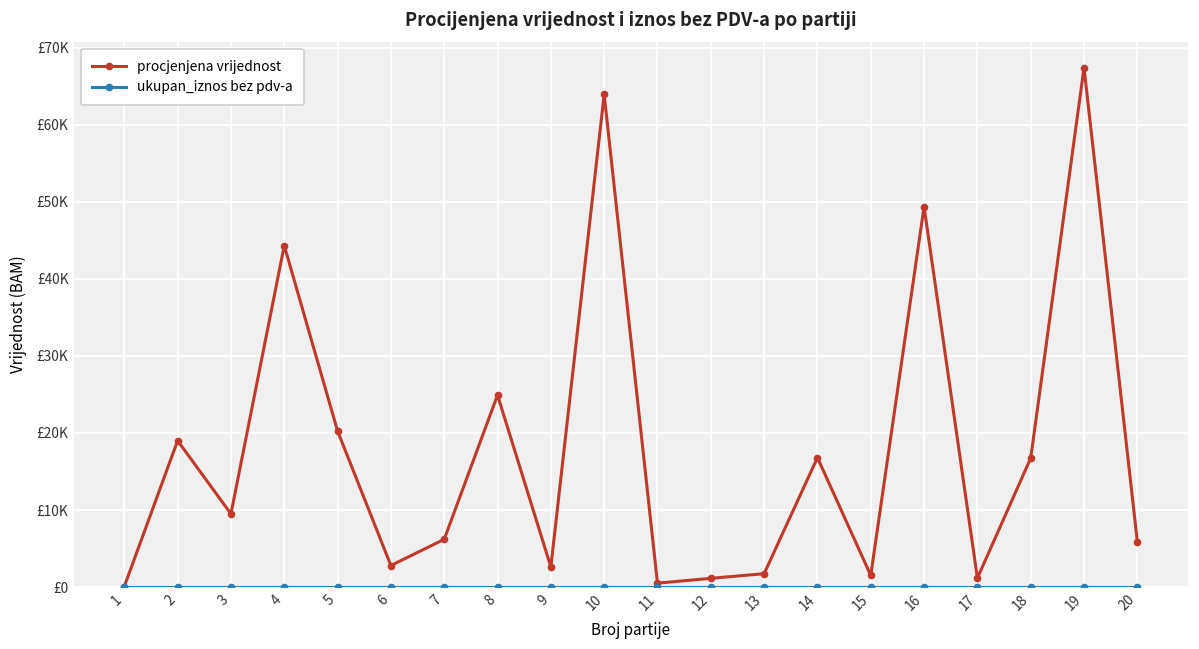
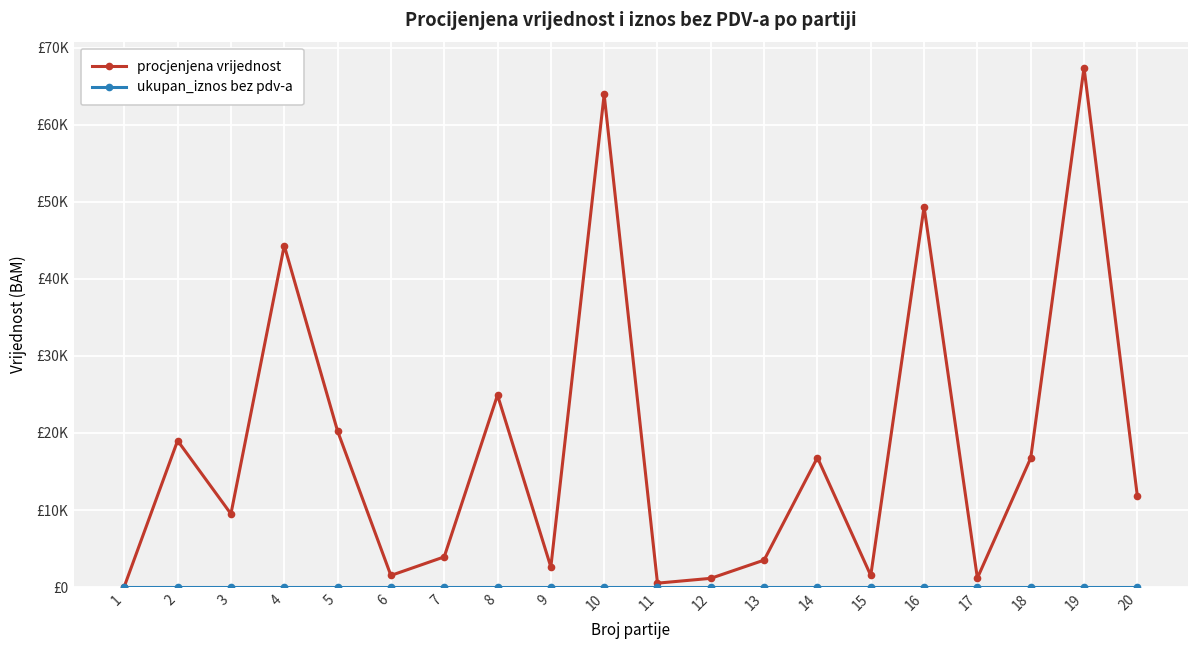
  {
    "procjenjena vrijednost": {
      "2": "£19000",
      "3": "£10000",
      "4": "£44000",
      "5": "£20000",
-     "6": "£3000",
-     "7": "£6000",
+     "6": "£2000",
+     "7": "£4000",
      "8": "£25000",
      "9": "£3000",
      "10": "£64000",
      "11": "£1000",
      "12": "£1000",
-     "13": "£2000",
+     "13": "£4000",
      "14": "£17000",
      "15": "£2000",
      "16": "£49000",
      "17": "£1000",
      "18": "£17000",
      "19": "£67000",
-     "20": "£6000"
+     "20": "£12000"
    },
    "ukupan_iznos bez pdv-a": {
      "2": "£0",
      "3": "£0",
      "4": "£0",
      "5": "£0",
      "6": "£0",
      "7": "£0",
      "8": "£0",
      "9": "£0",
      "10": "£0",
      "11": "£0",
      "12": "£0",
      "13": "£0",
      "14": "£0",
      "15": "£0",
      "16": "£0",
      "17": "£0",
      "18": "£0",
      "19": "£0",
      "20": "£0"
    }
  }
